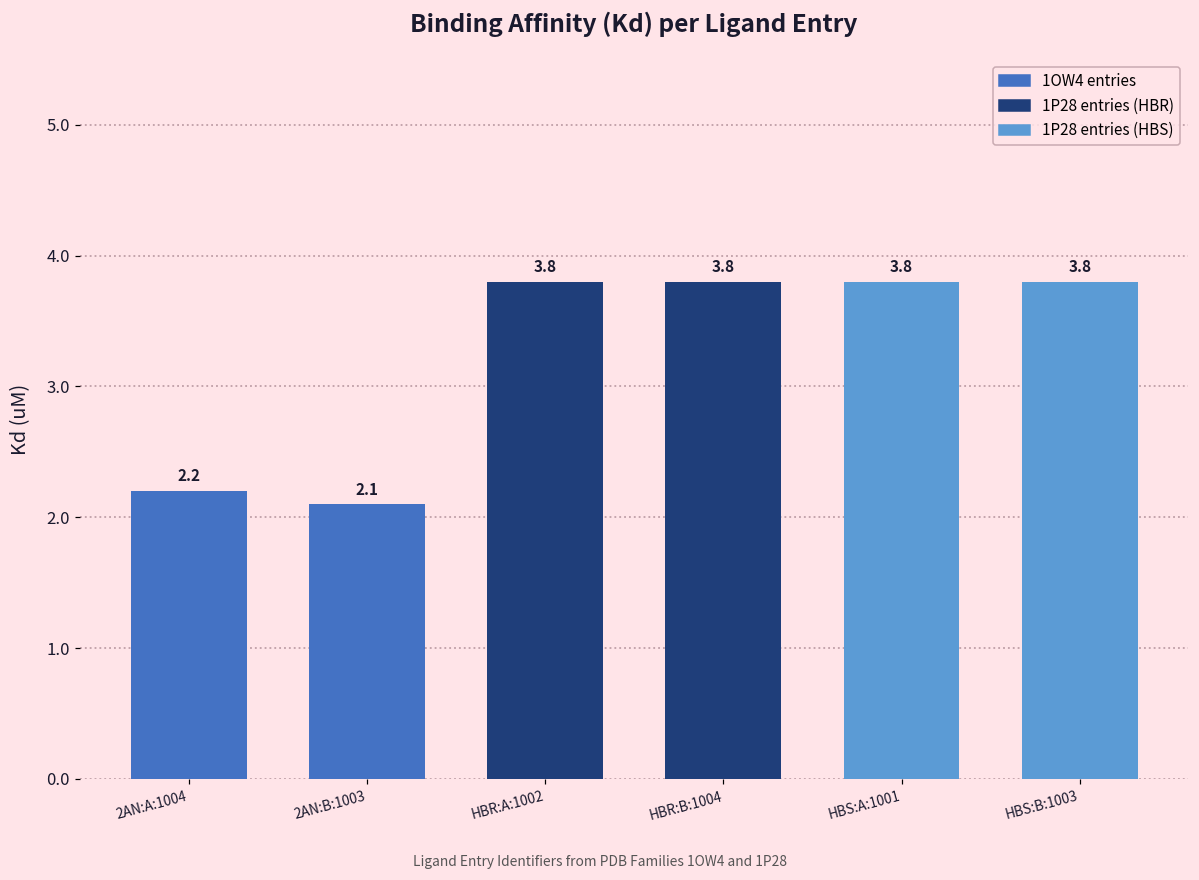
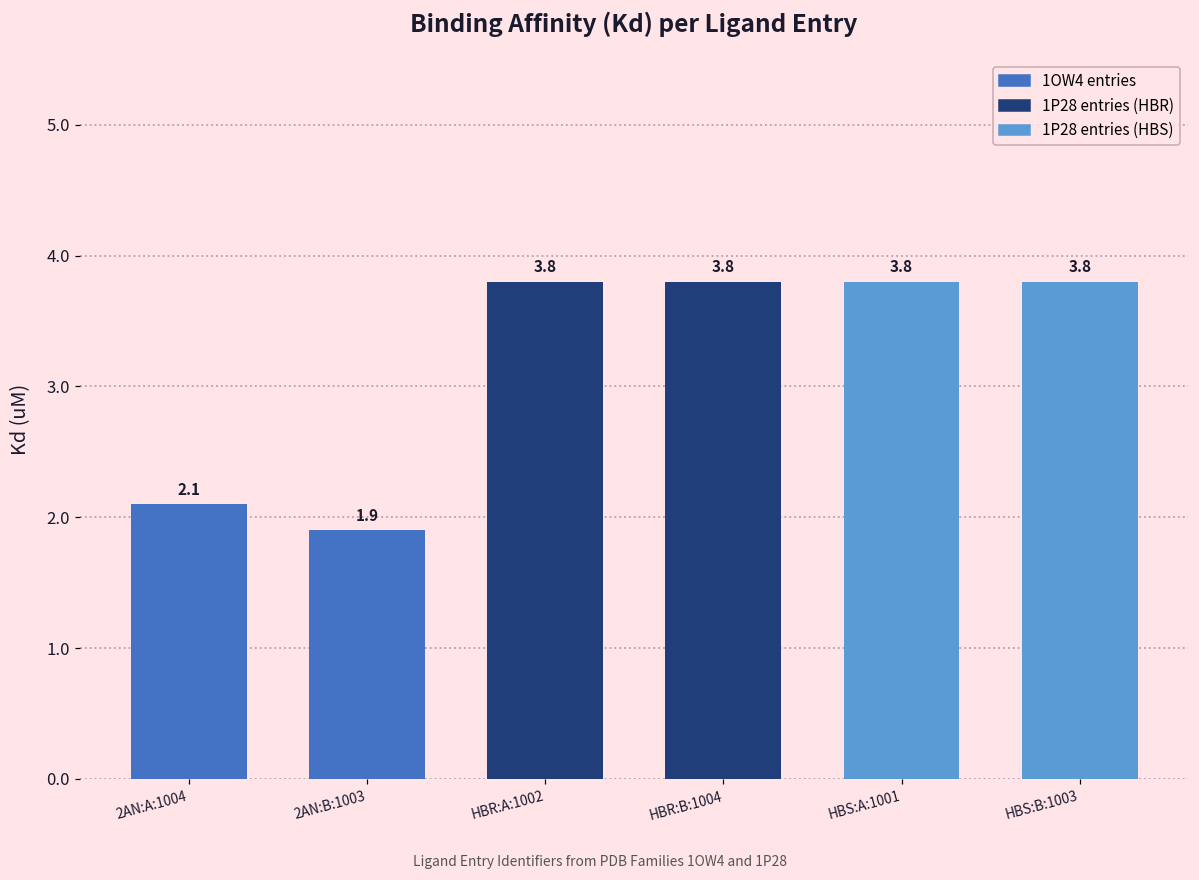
  {
-   "2AN:A:1004": 2.2,
-   "2AN:B:1003": 2.1,
+   "2AN:A:1004": 2.1,
+   "2AN:B:1003": 1.9,
    "HBR:A:1002": 3.8,
    "HBR:B:1004": 3.8,
    "HBS:A:1001": 3.8,
    "HBS:B:1003": 3.8
  }
